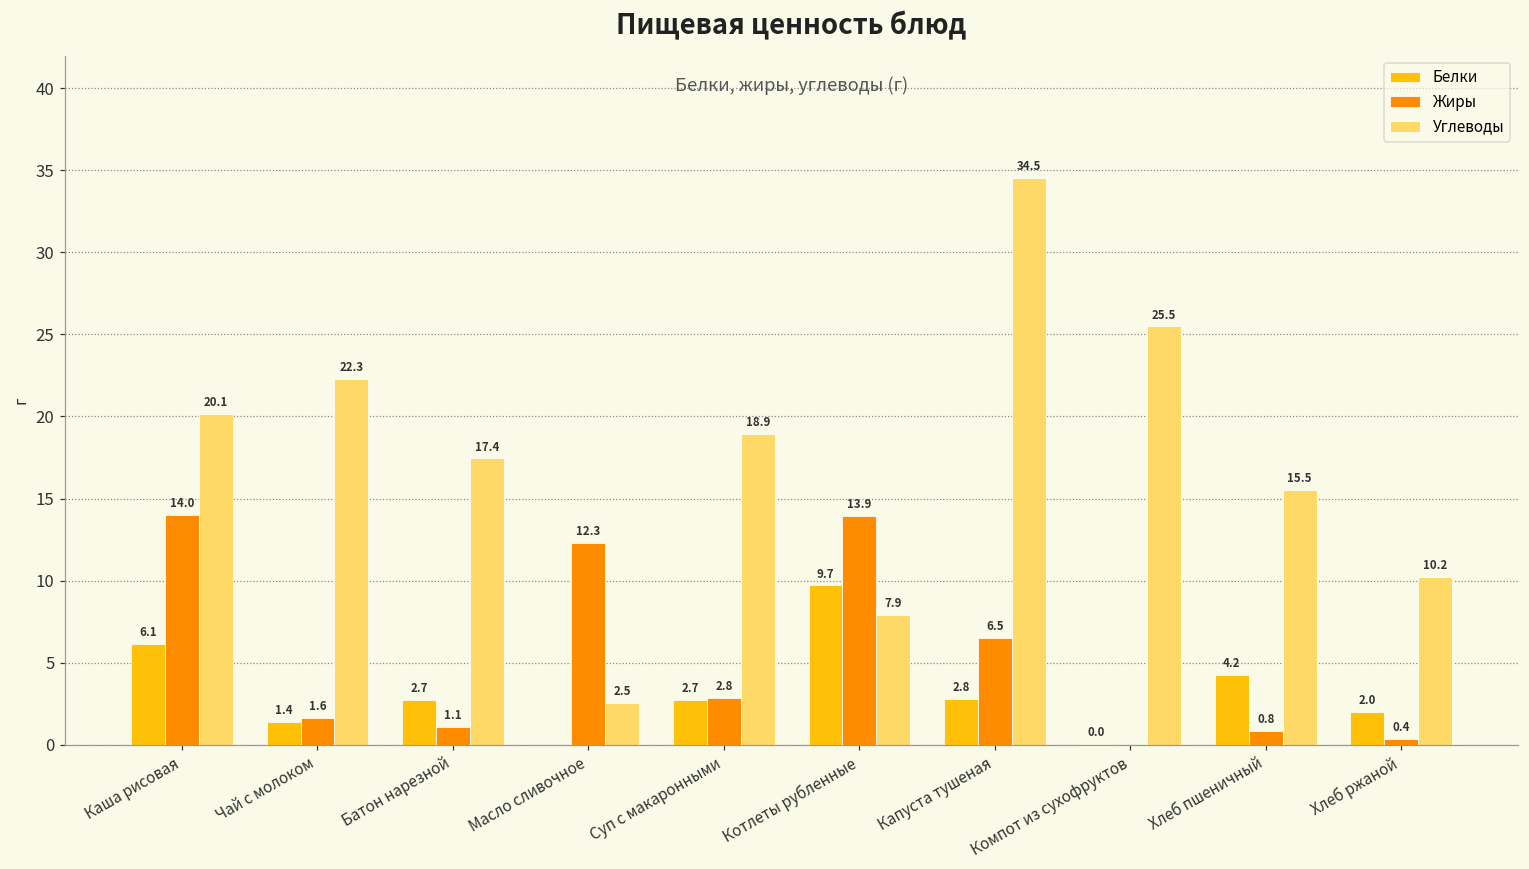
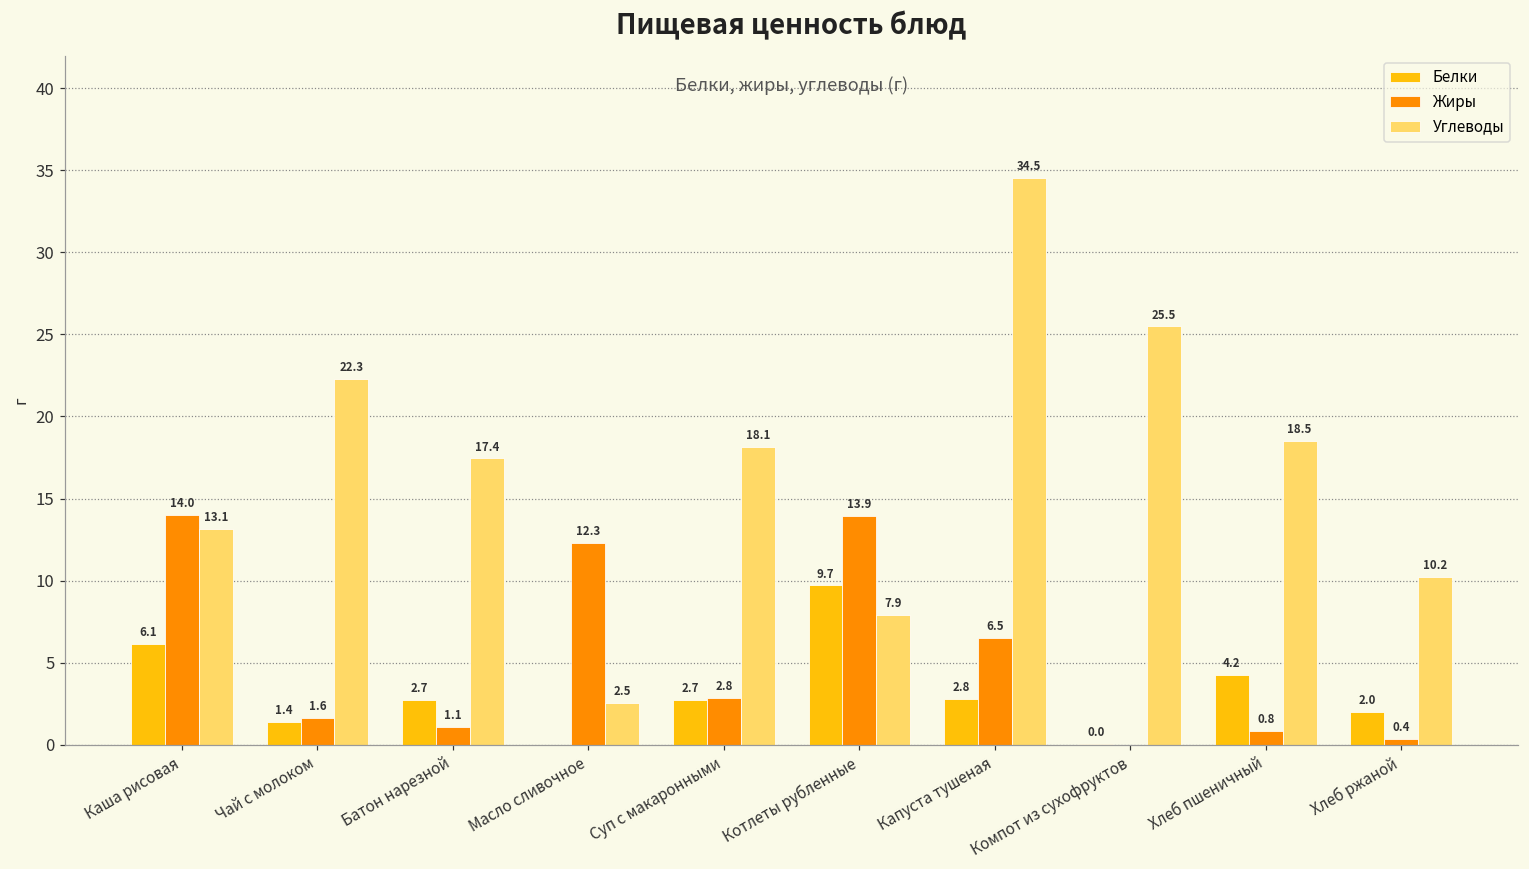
  {
    "Углеводы": {
-     "Каша рисовая": 20.1,
+     "Каша рисовая": 13.1,
      "Чай с молоком": 22.3,
      "Батон нарезной": 17.4,
      "Масло сливочное": 2.5,
-     "Суп с макаронными": 18.9,
+     "Суп с макаронными": 18.1,
      "Котлеты рубленные": 7.9,
      "Капуста тушеная": 34.5,
      "Компот из сухофруктов": 25.5,
-     "Хлеб пшеничный": 15.5,
+     "Хлеб пшеничный": 18.5,
      "Хлеб ржаной": 10.2
    }
  }
